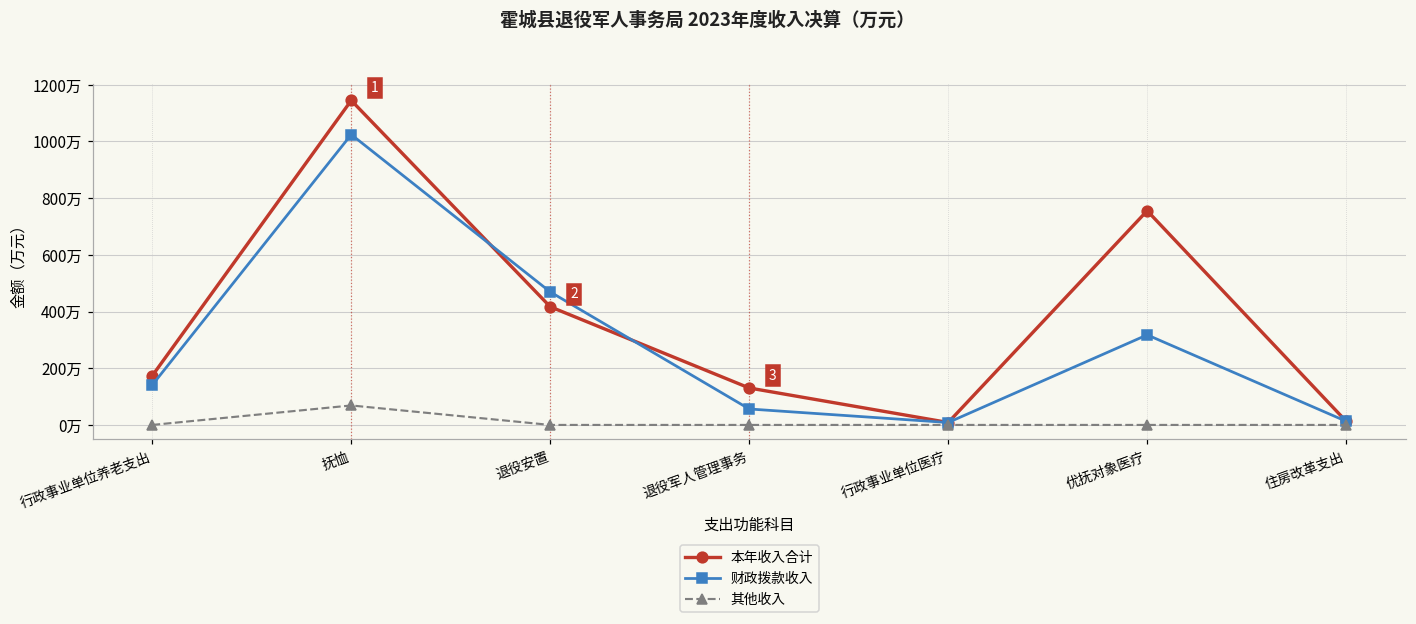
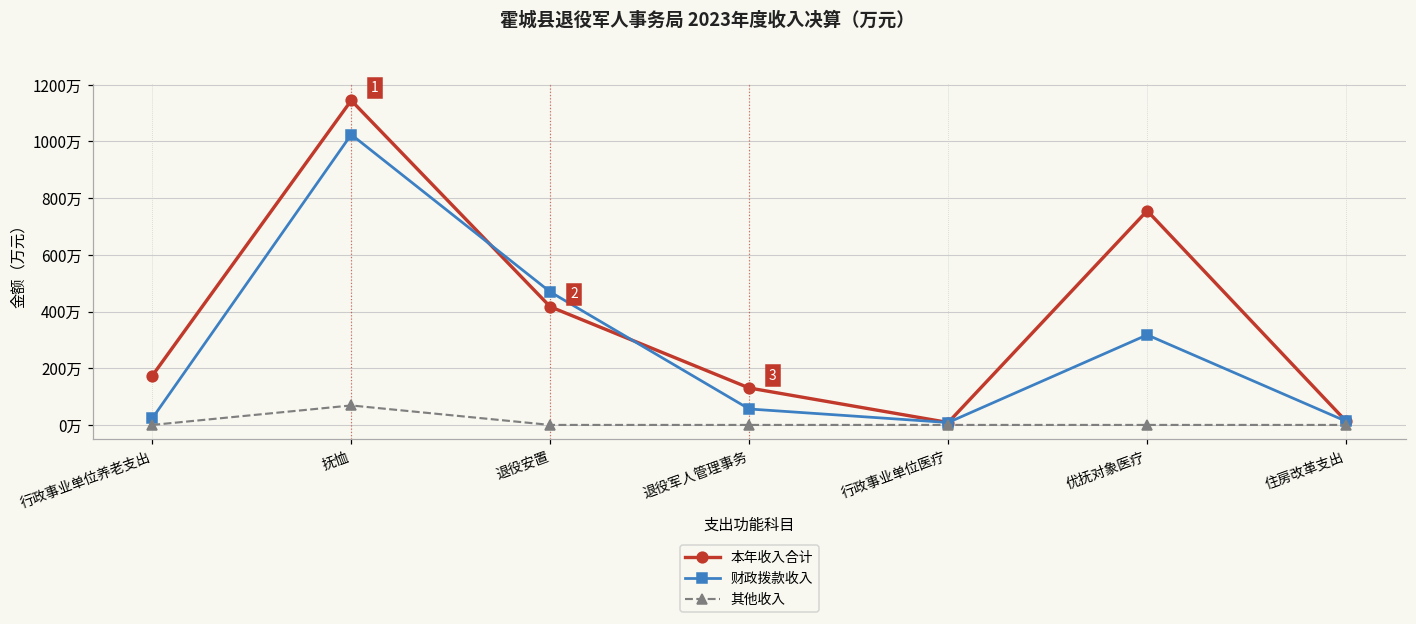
  {
    "本年收入合计": {
      "行政事业单位养老支出": "170万",
      "退役安置": "420万",
      "优抚对象医疗": "760万"
    },
    "财政拨款收入": {
-     "行政事业单位养老支出": "140万",
+     "行政事业单位养老支出": "20万",
      "抚恤": "1020万",
      "退役军人管理事务": "60万",
      "优抚对象医疗": "320万"
    },
    "其他收入": {
      "行政事业单位养老支出": "0万",
      "抚恤": "70万",
      "退役安置": "0万",
      "退役军人管理事务": "0万",
      "优抚对象医疗": "0万",
      "住房改革支出": "0万"
    }
  }
